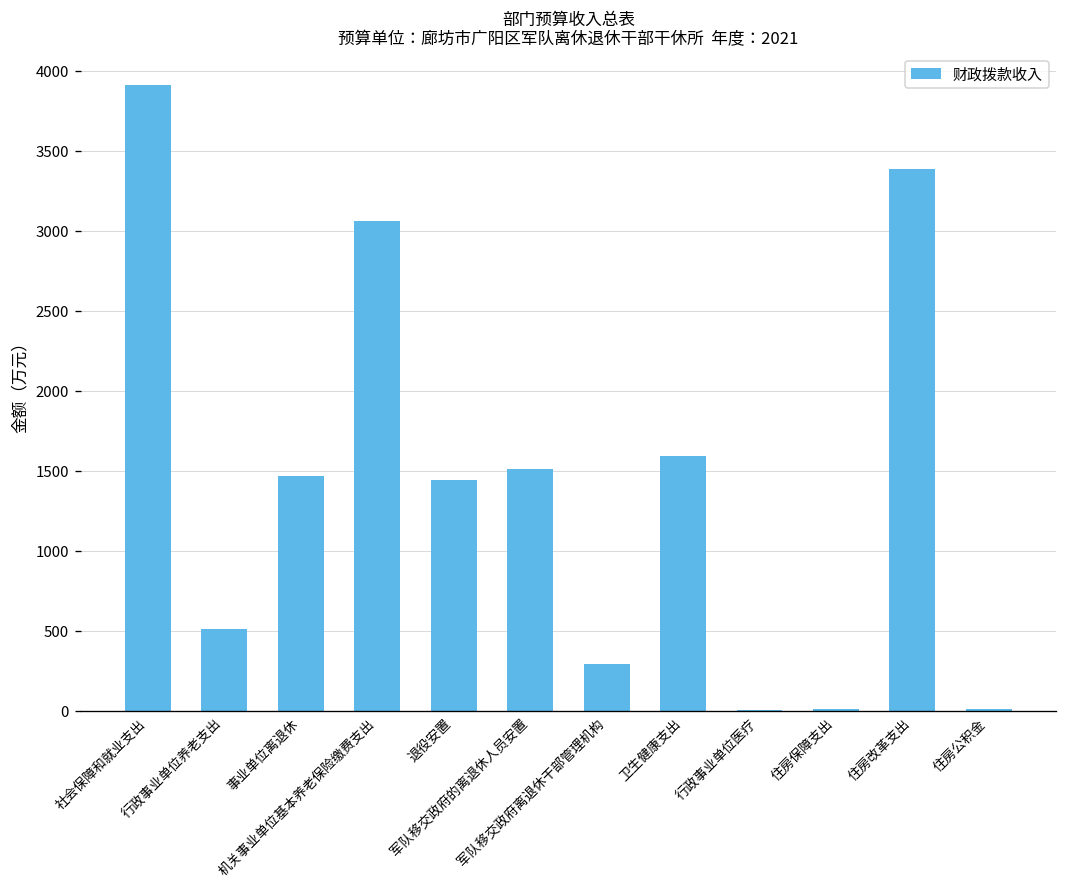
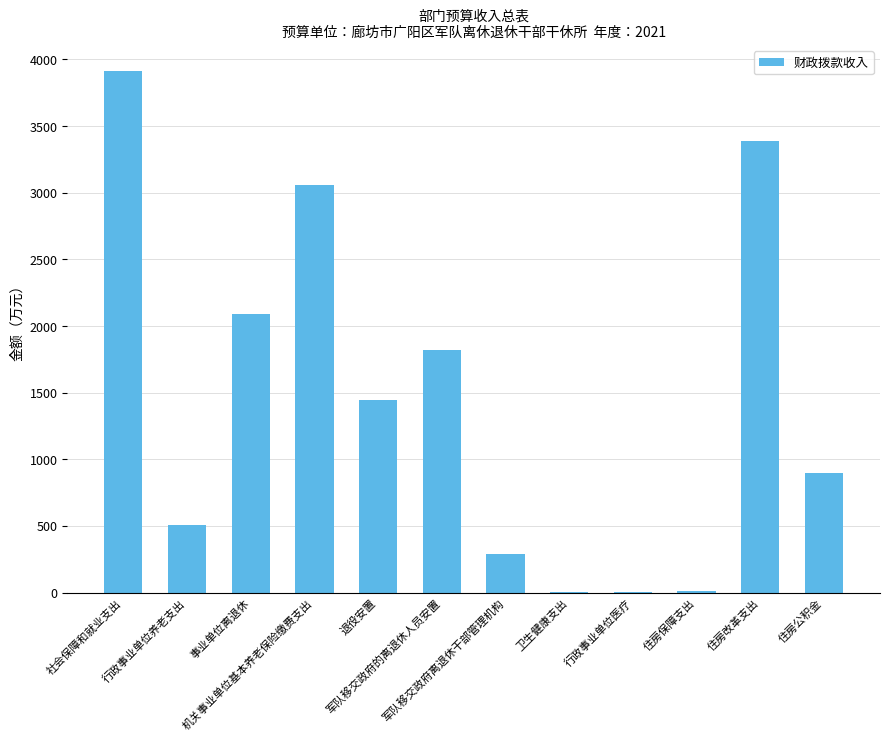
  {
    "社会保障和就业支出": 3910,
    "行政事业单位养老支出": 510,
-   "事业单位离退休": 1470,
+   "事业单位离退休": 2090,
    "机关事业单位基本养老保险缴费支出": 3060,
    "退役安置": 1450,
-   "军队移交政府的离退休人员安置": 1510,
+   "军队移交政府的离退休人员安置": 1820,
    "军队移交政府离退休干部管理机构": 290,
-   "卫生健康支出": 1590,
+   "卫生健康支出": 10,
    "住房改革支出": 3390,
-   "住房公积金": 10
+   "住房公积金": 890
  }
